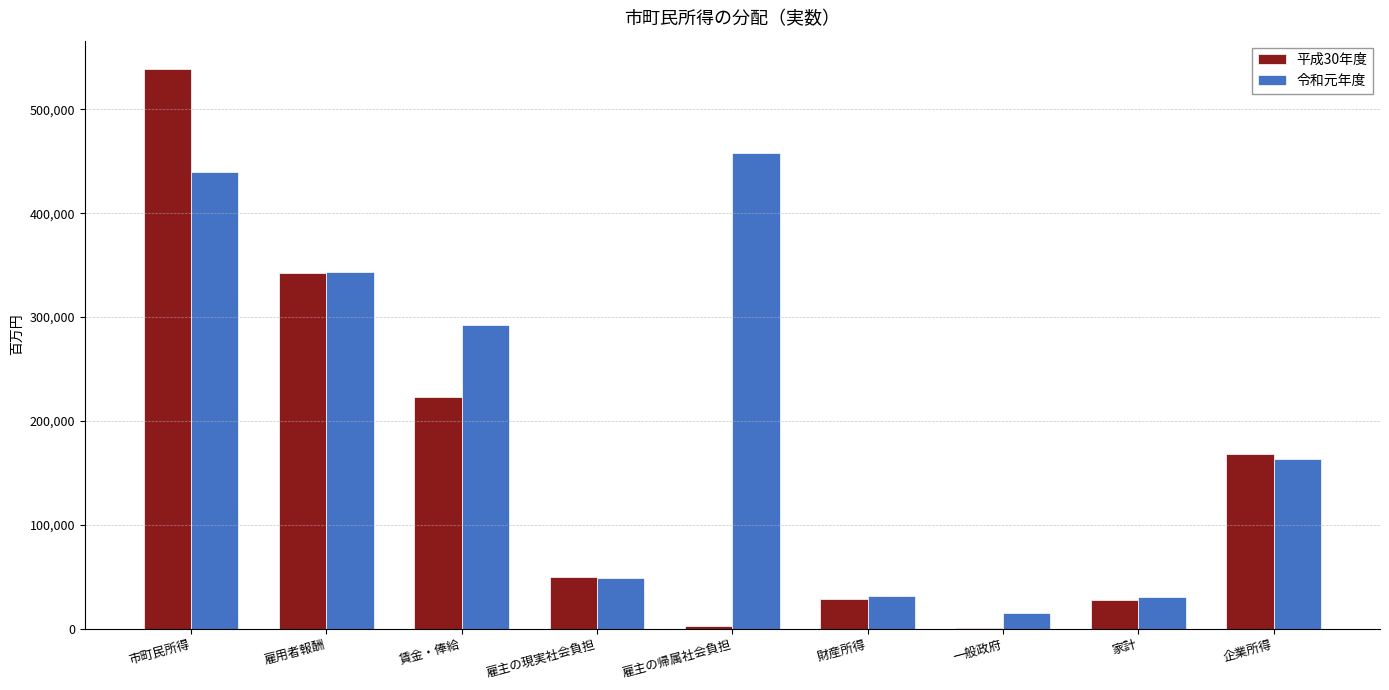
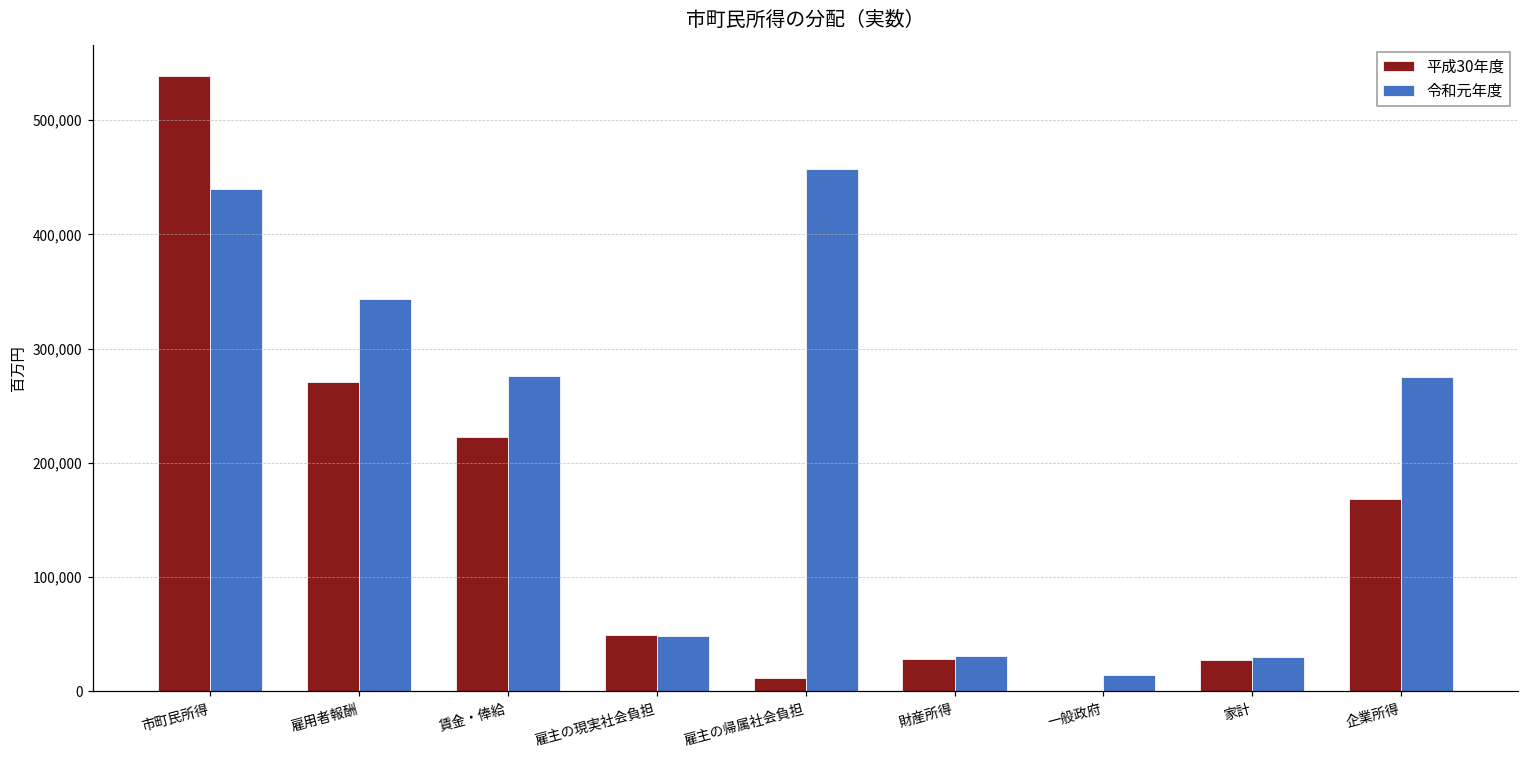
  {
    "平成30年度": {
      "市町民所得": "539,000",
-     "雇用者報酬": "342,000",
+     "雇用者報酬": "271,000",
      "賃金・俸給": "223,000",
      "雇主の現実社会負担": "49,000",
-     "雇主の帰属社会負担": "3,000",
+     "雇主の帰属社会負担": "11,000",
      "財産所得": "29,000",
      "家計": "28,000",
      "企業所得": "168,000"
    },
    "令和元年度": {
      "市町民所得": "440,000",
      "雇用者報酬": "344,000",
-     "賃金・俸給": "292,000",
+     "賃金・俸給": "276,000",
      "雇主の現実社会負担": "49,000",
      "雇主の帰属社会負担": "458,000",
      "財産所得": "31,000",
      "一般政府": "15,000",
      "家計": "30,000",
-     "企業所得": "163,000"
+     "企業所得": "275,000"
    }
  }
